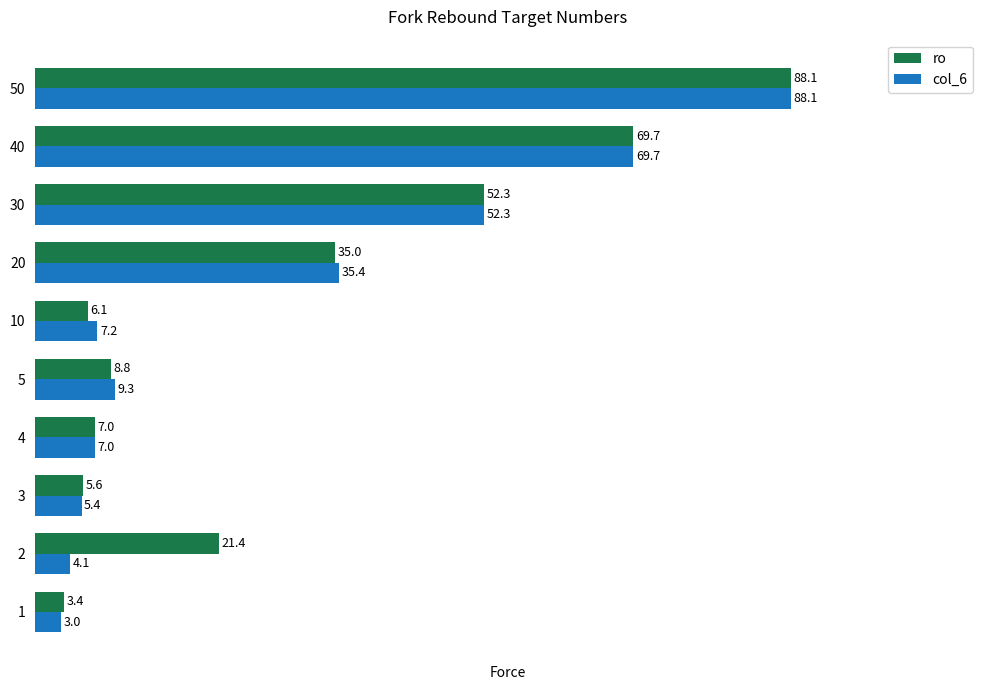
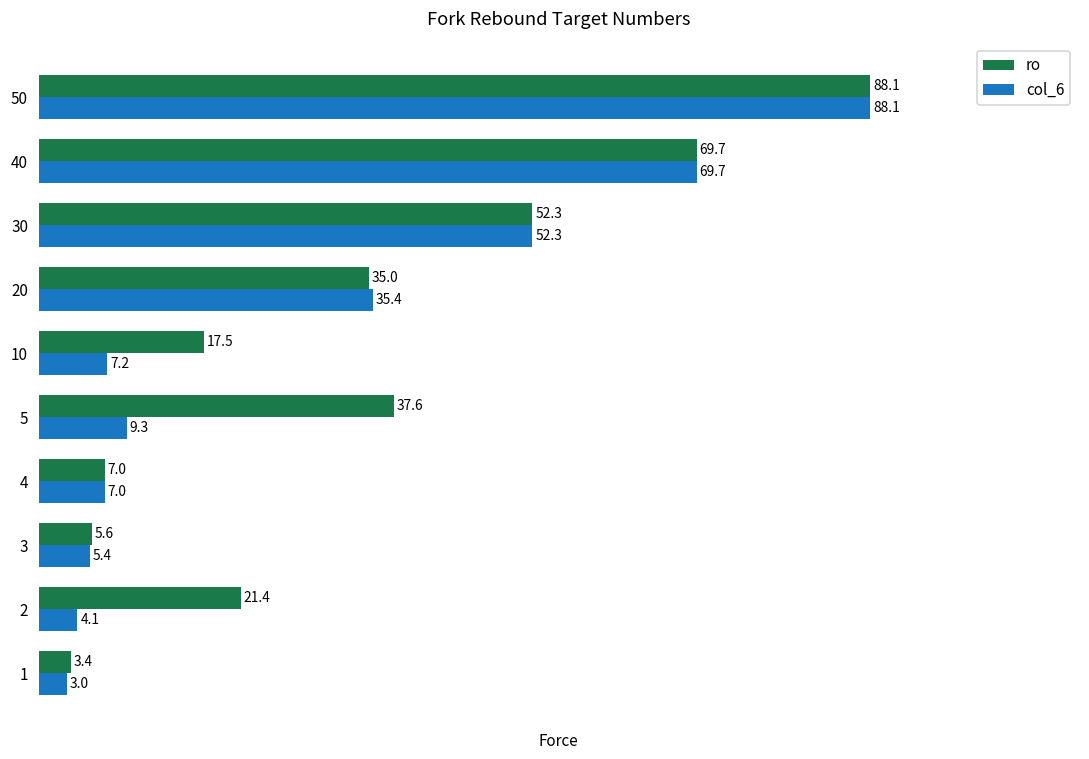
  {
    "ro": {
      "50": 88.1,
      "40": 69.7,
      "30": 52.3,
      "20": 35.0,
-     "10": 6.1,
-     "5": 8.8,
+     "10": 17.5,
+     "5": 37.6,
      "4": 7.0,
      "3": 5.6,
      "2": 21.4,
      "1": 3.4
    },
    "col_6": {
      "50": 88.1,
      "40": 69.7,
      "30": 52.3,
      "20": 35.4,
      "10": 7.2,
      "5": 9.3,
      "4": 7.0,
      "3": 5.4,
      "2": 4.1,
      "1": 3.0
    }
  }
